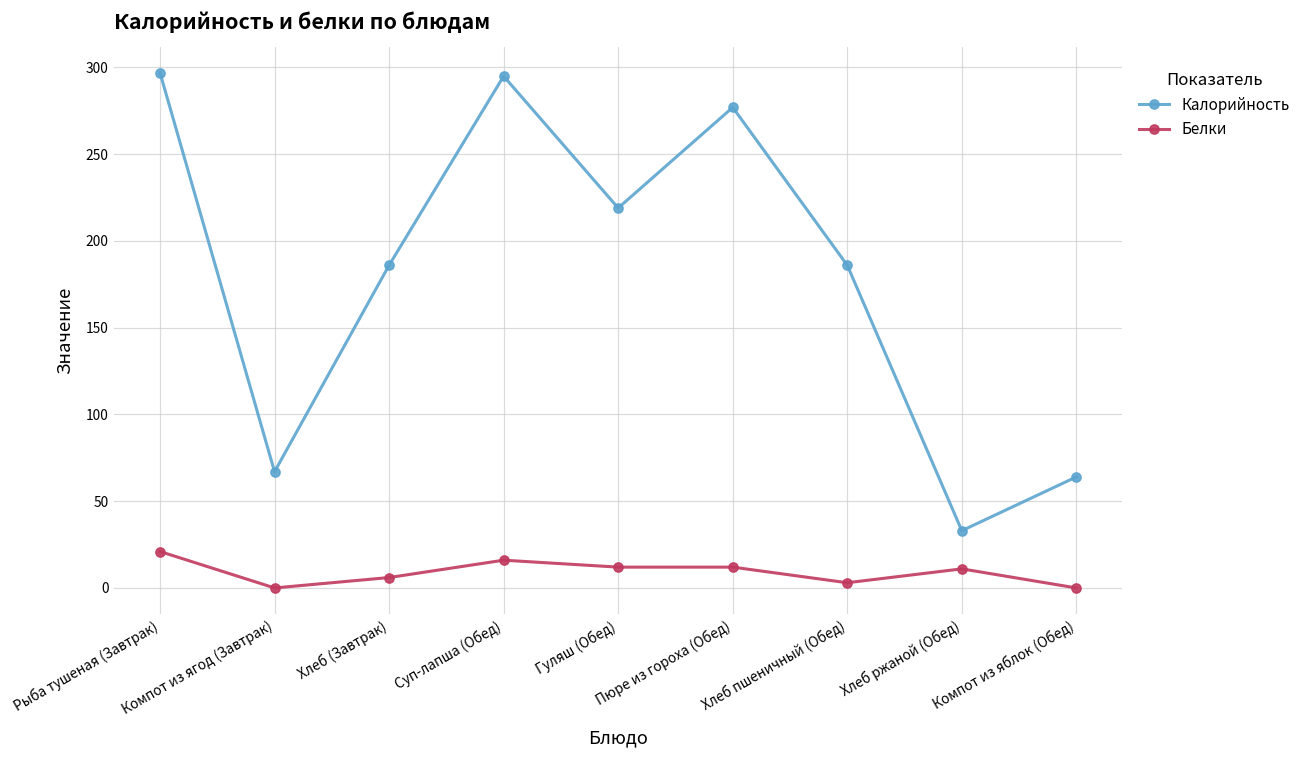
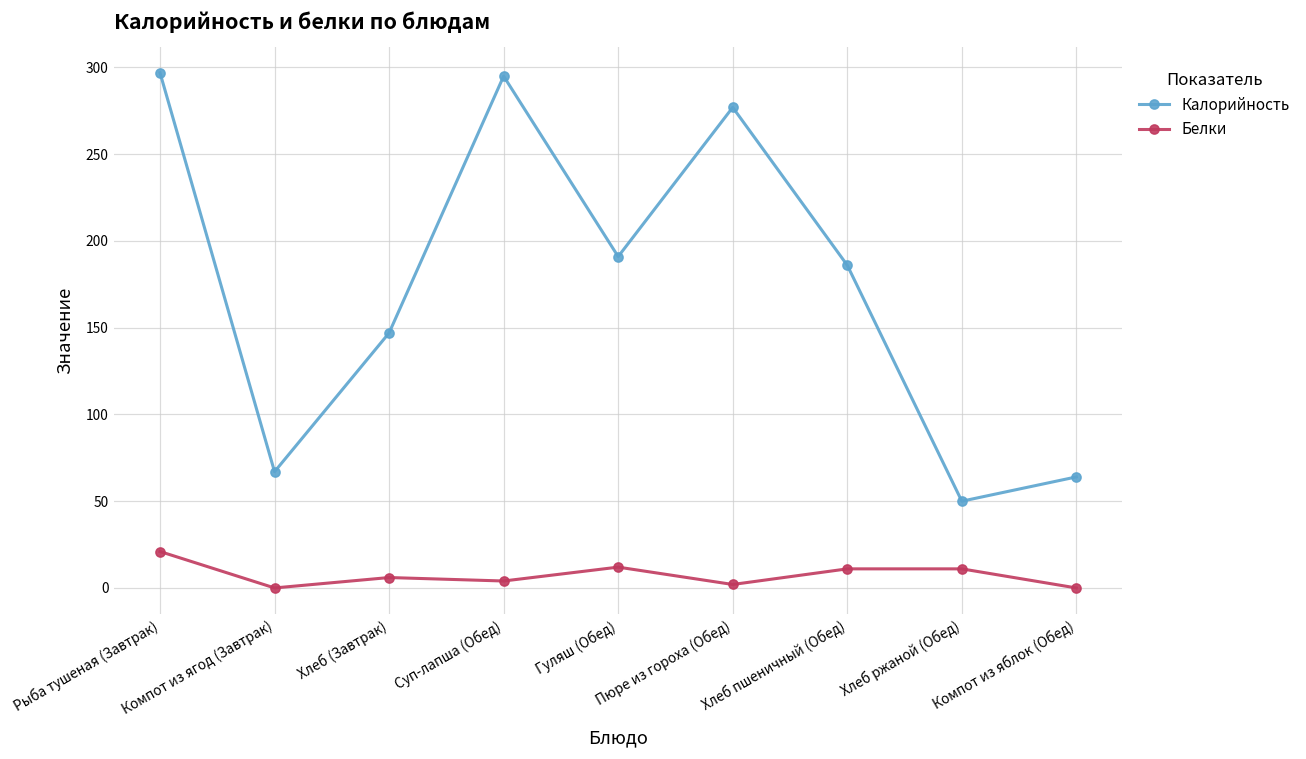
  {
    "Калорийность": {
      "Рыба тушеная (Завтрак)": 297,
      "Компот из ягод (Завтрак)": 67,
-     "Хлеб (Завтрак)": 186,
+     "Хлеб (Завтрак)": 147,
      "Суп-лапша (Обед)": 295,
-     "Гуляш (Обед)": 219,
+     "Гуляш (Обед)": 191,
      "Пюре из гороха (Обед)": 277,
      "Хлеб пшеничный (Обед)": 186,
-     "Хлеб ржаной (Обед)": 33,
+     "Хлеб ржаной (Обед)": 50,
      "Компот из яблок (Обед)": 64
    },
    "Белки": {
      "Рыба тушеная (Завтрак)": 21,
      "Компот из ягод (Завтрак)": 0,
      "Хлеб (Завтрак)": 6,
-     "Суп-лапша (Обед)": 16,
+     "Суп-лапша (Обед)": 4,
      "Гуляш (Обед)": 12,
-     "Пюре из гороха (Обед)": 12,
-     "Хлеб пшеничный (Обед)": 3,
+     "Пюре из гороха (Обед)": 2,
+     "Хлеб пшеничный (Обед)": 11,
      "Хлеб ржаной (Обед)": 11,
      "Компот из яблок (Обед)": 0
    }
  }
